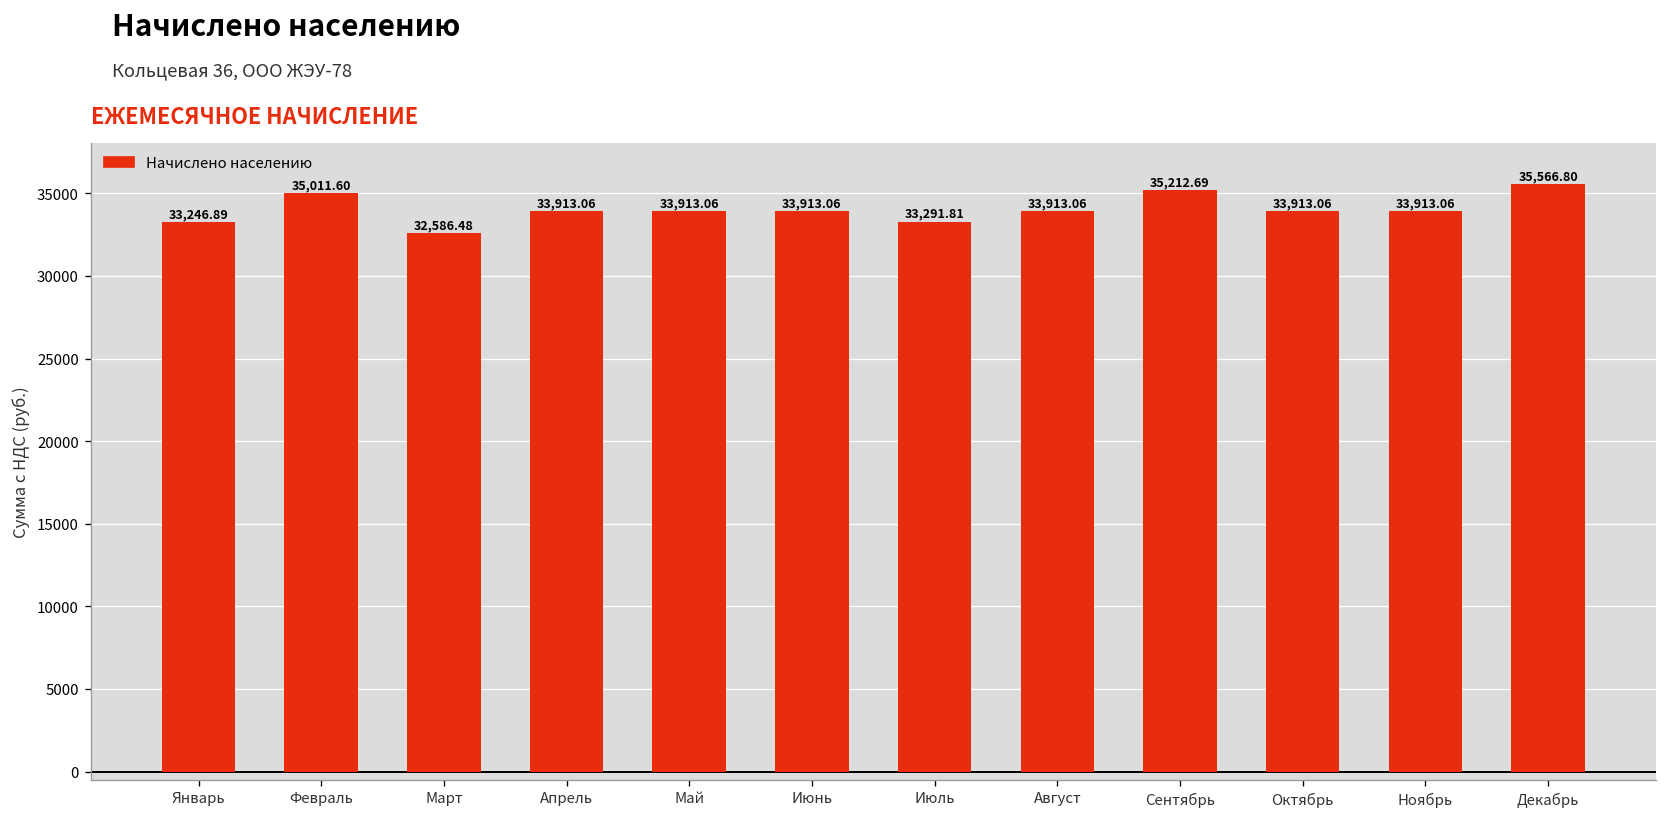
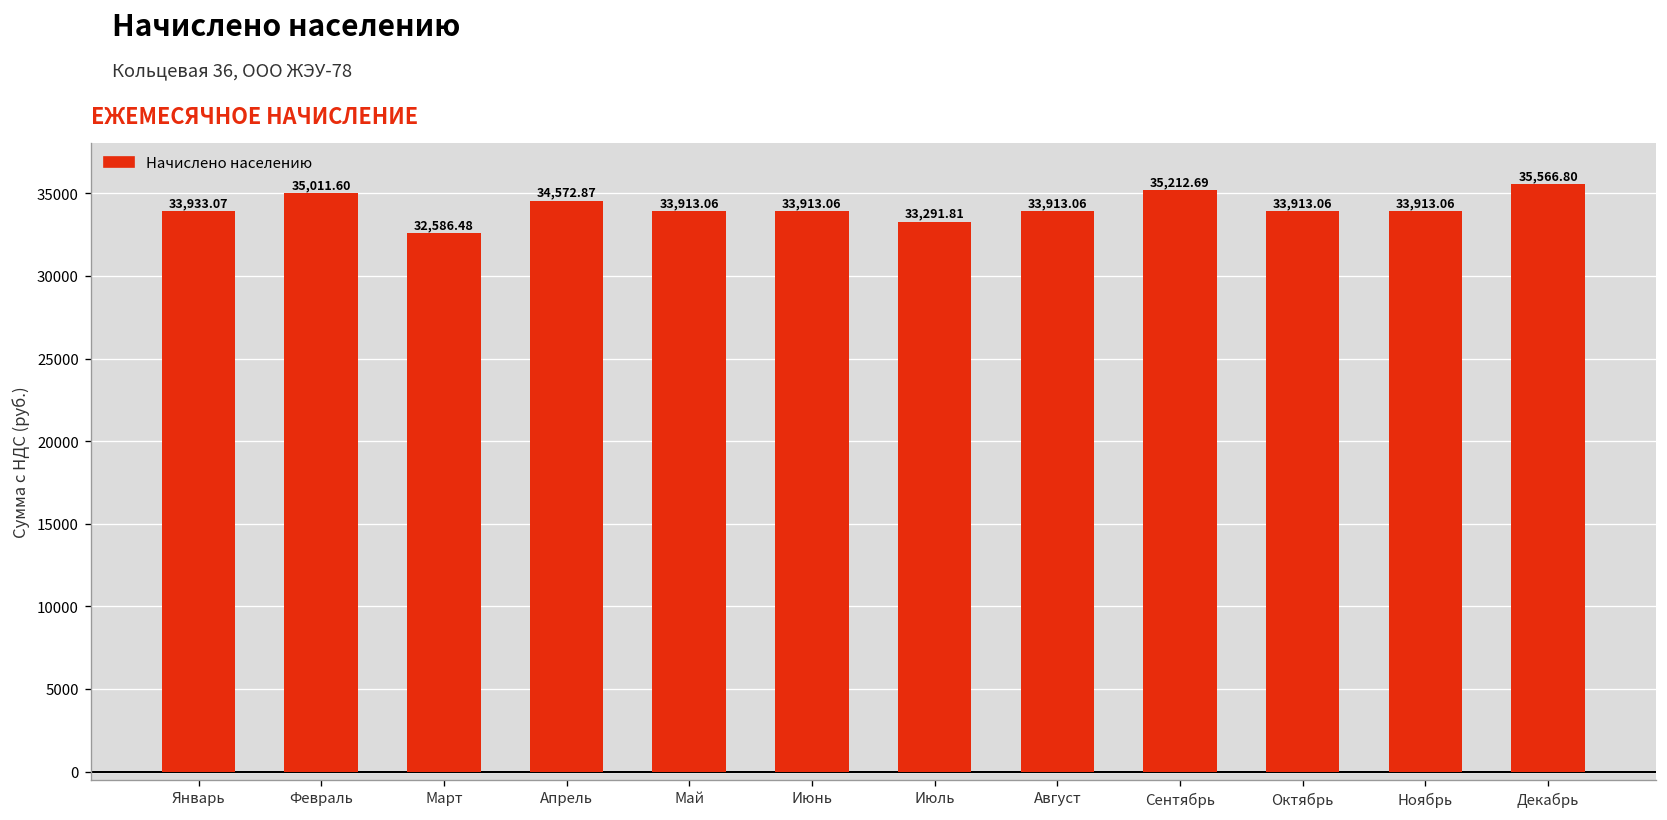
  {
-   "Январь": "33,246.89",
+   "Январь": "33,933.07",
    "Февраль": "35,011.60",
    "Март": "32,586.48",
-   "Апрель": "33,913.06",
+   "Апрель": "34,572.87",
    "Май": "33,913.06",
    "Июнь": "33,913.06",
    "Июль": "33,291.81",
    "Август": "33,913.06",
    "Сентябрь": "35,212.69",
    "Октябрь": "33,913.06",
    "Ноябрь": "33,913.06",
    "Декабрь": "35,566.80"
  }
